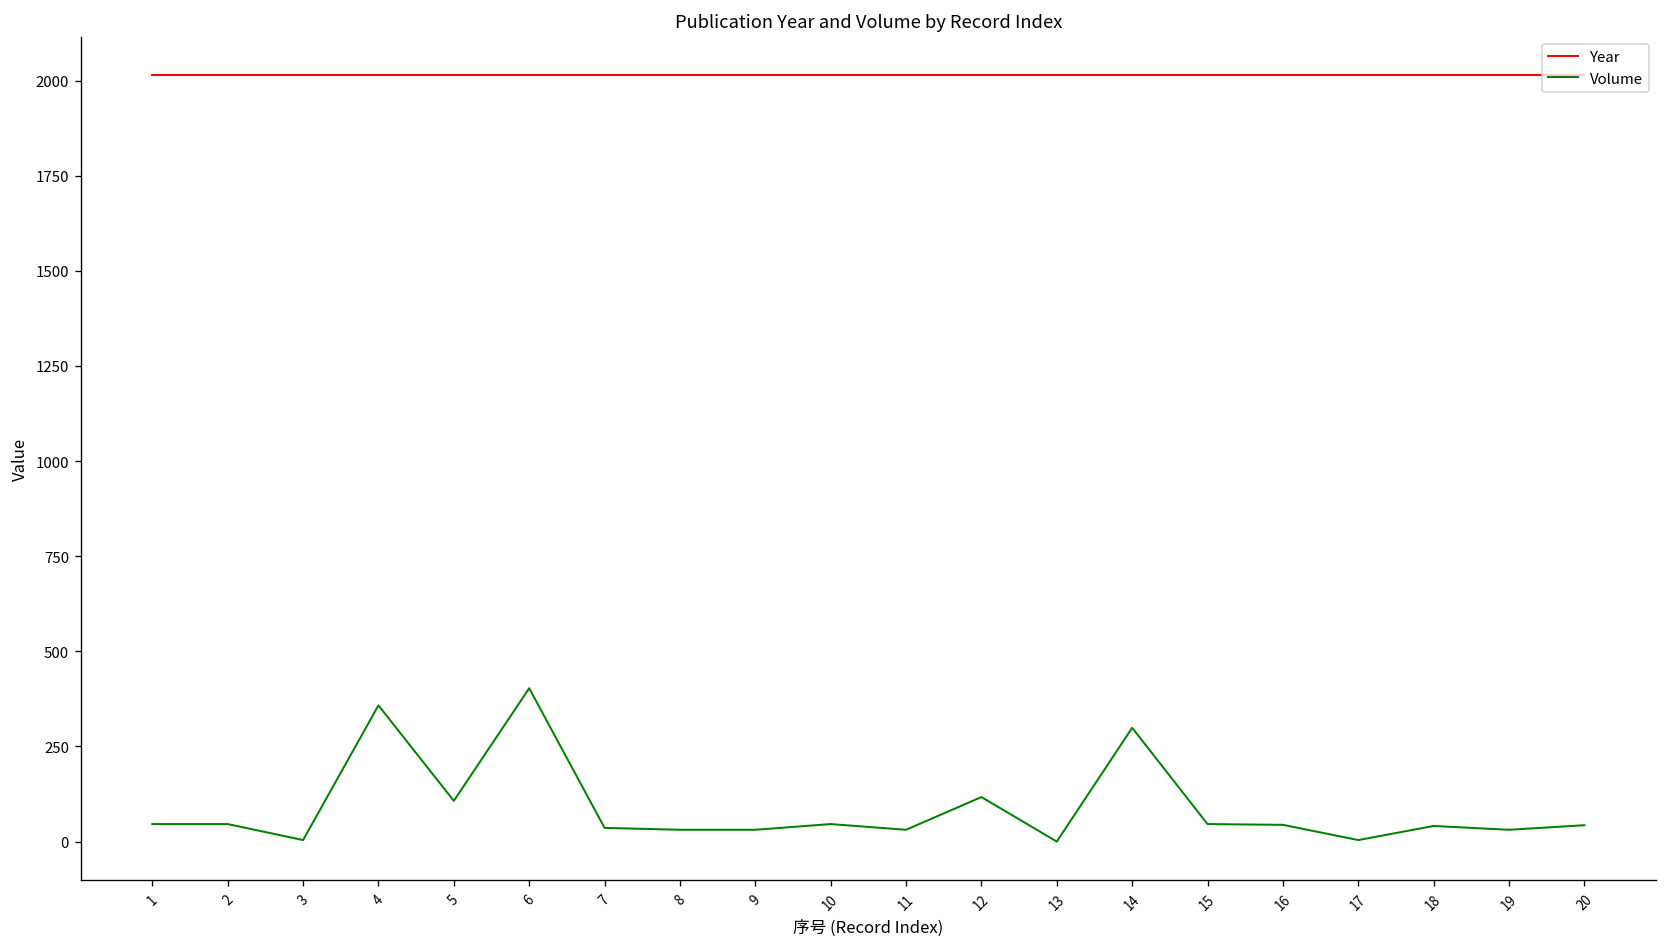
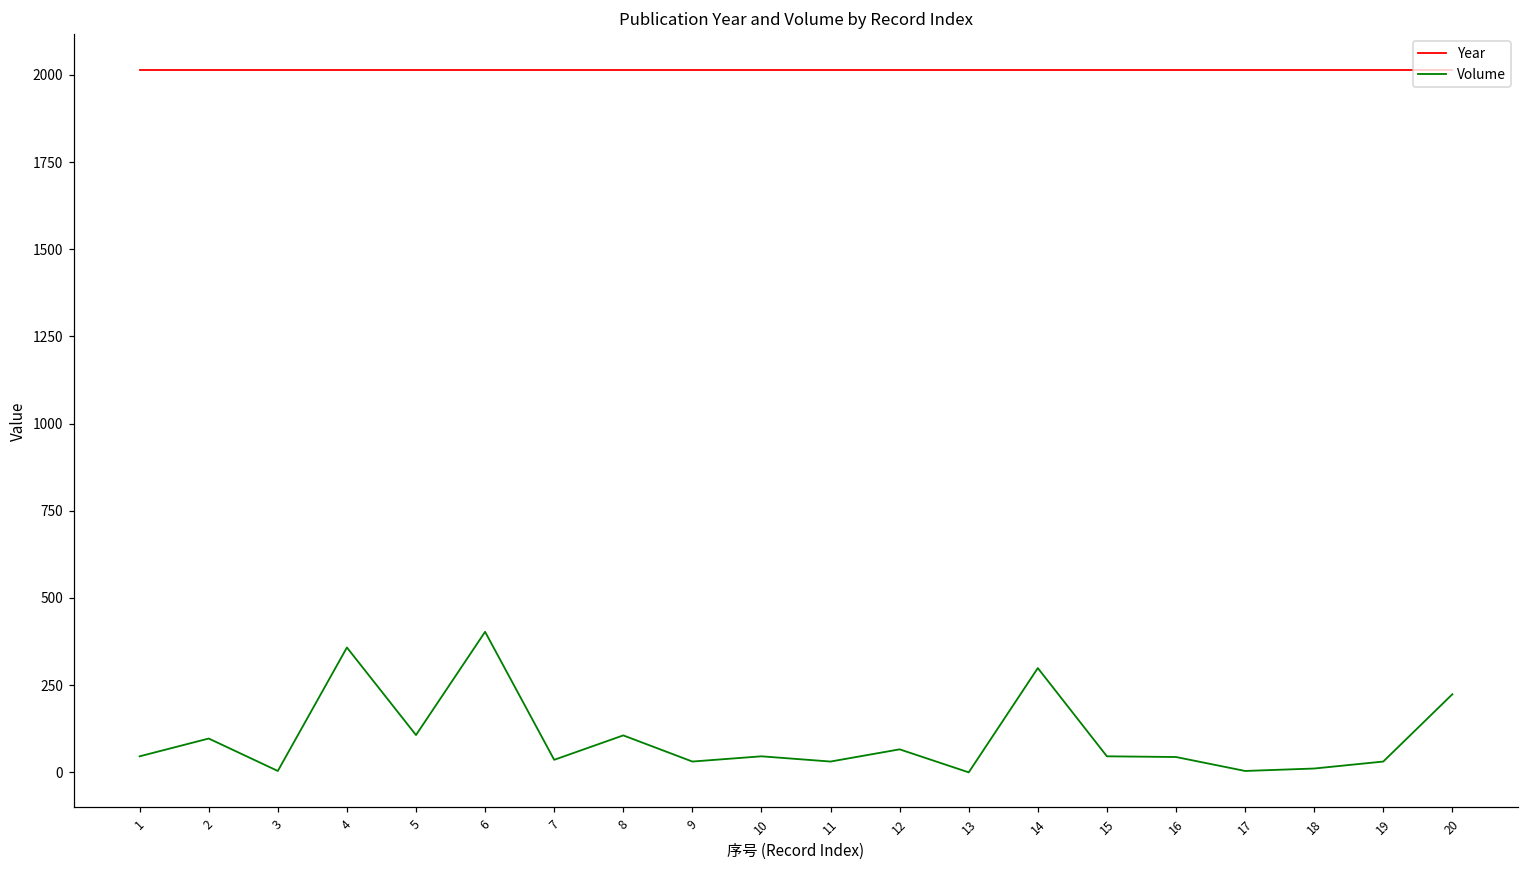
  {
    "Year": {
      "1": 2020,
      "2": 2020,
      "3": 2020,
      "4": 2020,
      "5": 2020,
      "6": 2020,
      "7": 2020,
      "8": 2020,
      "9": 2020,
      "10": 2020,
      "11": 2020,
      "12": 2020,
      "13": 2020,
      "14": 2020,
      "15": 2020,
      "16": 2020,
      "17": 2020,
      "18": 2020,
      "19": 2020
    },
    "Volume": {
      "1": 50,
-     "2": 50,
+     "2": 100,
      "3": 0,
      "4": 360,
      "5": 110,
      "6": 400,
      "7": 40,
-     "8": 30,
+     "8": 110,
      "9": 30,
      "10": 50,
      "11": 30,
-     "12": 120,
+     "12": 70,
      "13": 0,
      "14": 300,
      "15": 50,
      "16": 40,
      "17": 0,
-     "18": 40,
+     "18": 10,
      "19": 30,
-     "20": 40
+     "20": 220
    }
  }
